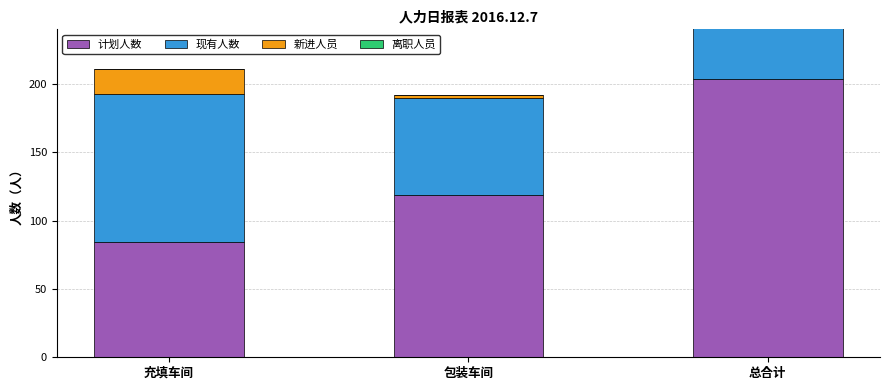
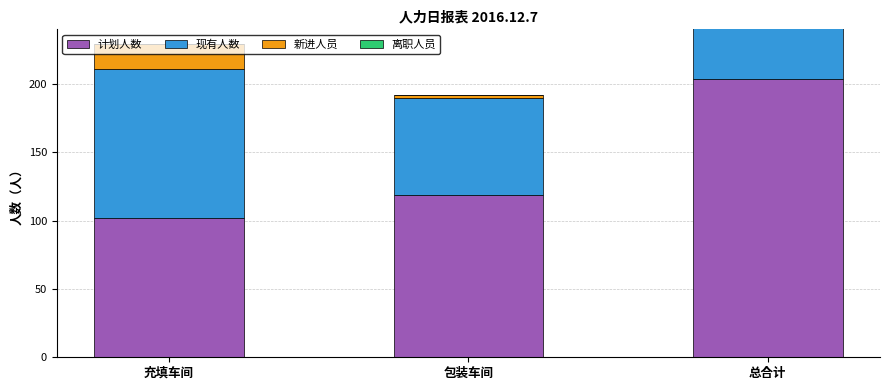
  {
    "计划人数": {
-     "充填车间": 84,
+     "充填车间": 102,
      "包装车间": 119,
      "总合计": 204
    },
    "现有人数": {
      "充填车间": 109,
      "包装车间": 71
    }
  }
